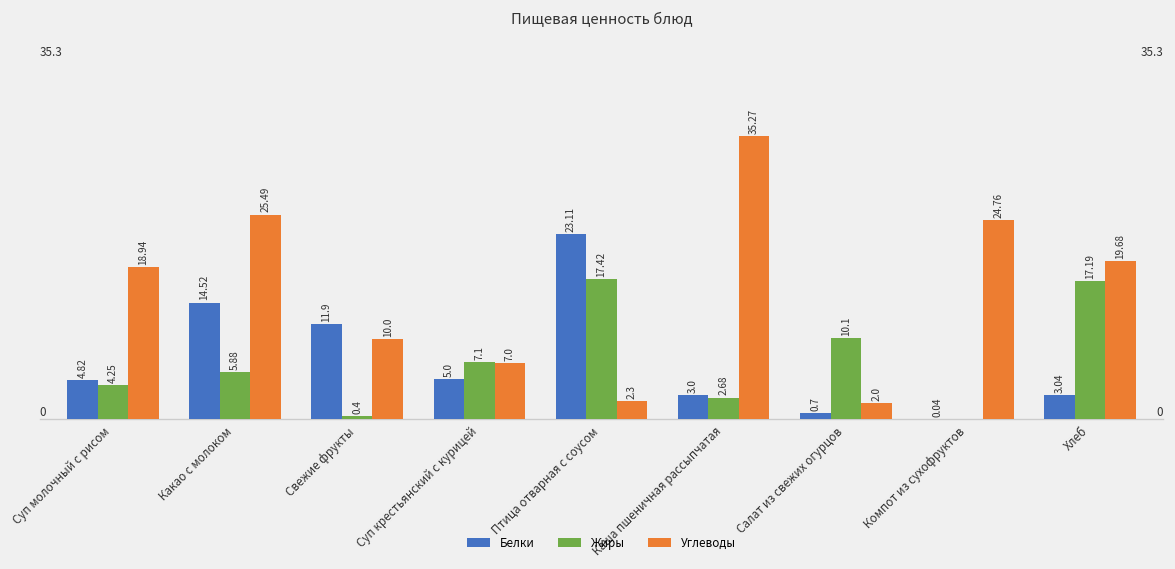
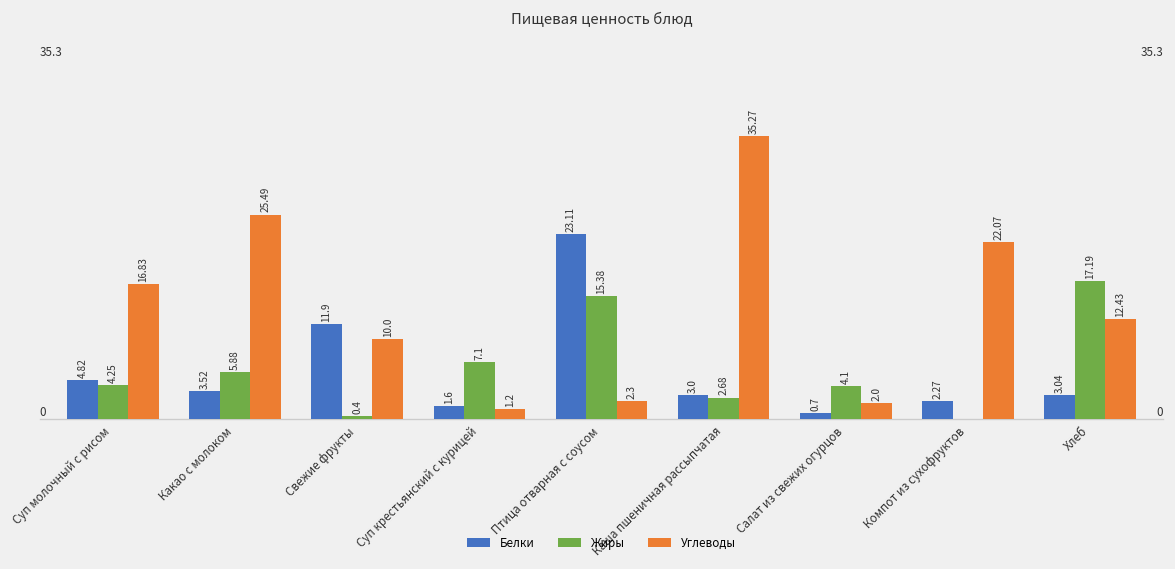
  {
    "Белки": {
      "Суп молочный с рисом": 4.82,
-     "Какао с молоком": 14.52,
+     "Какао с молоком": 3.52,
      "Свежие фрукты": 11.9,
-     "Суп крестьянский с курицей": 5.0,
+     "Суп крестьянский с курицей": 1.6,
      "Птица отварная с соусом": 23.11,
      "Каша пшеничная рассыпчатая": 3.0,
      "Салат из свежих огурцов": 0.7,
-     "Компот из сухофруктов": 0.04,
+     "Компот из сухофруктов": 2.27,
      "Хлеб": 3.04
    },
    "Жиры": {
      "Суп молочный с рисом": 4.25,
      "Какао с молоком": 5.88,
      "Свежие фрукты": 0.4,
      "Суп крестьянский с курицей": 7.1,
-     "Птица отварная с соусом": 17.42,
+     "Птица отварная с соусом": 15.38,
      "Каша пшеничная рассыпчатая": 2.68,
-     "Салат из свежих огурцов": 10.1,
+     "Салат из свежих огурцов": 4.1,
      "Хлеб": 17.19
    },
    "Углеводы": {
-     "Суп молочный с рисом": 18.94,
+     "Суп молочный с рисом": 16.83,
      "Какао с молоком": 25.49,
      "Свежие фрукты": 10.0,
-     "Суп крестьянский с курицей": 7.0,
+     "Суп крестьянский с курицей": 1.2,
      "Птица отварная с соусом": 2.3,
      "Каша пшеничная рассыпчатая": 35.27,
      "Салат из свежих огурцов": 2.0,
-     "Компот из сухофруктов": 24.76,
-     "Хлеб": 19.68
+     "Компот из сухофруктов": 22.07,
+     "Хлеб": 12.43
    }
  }
